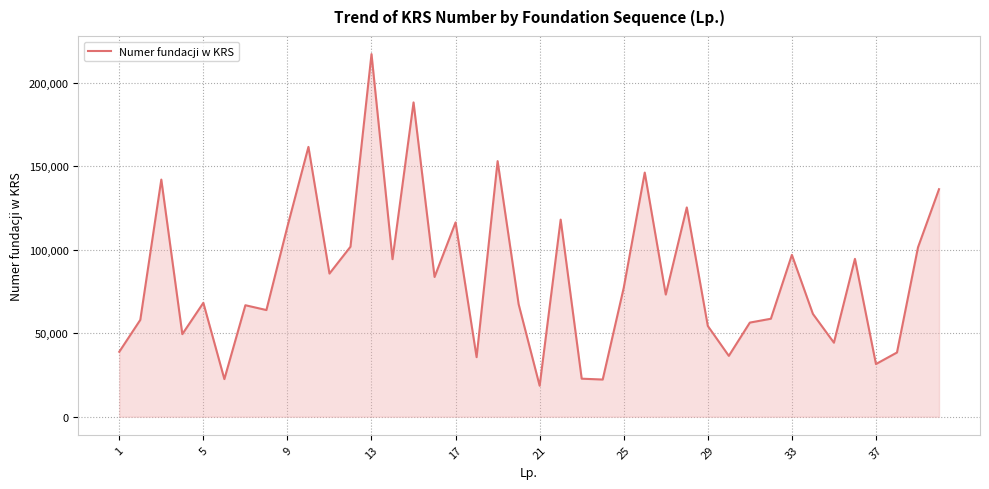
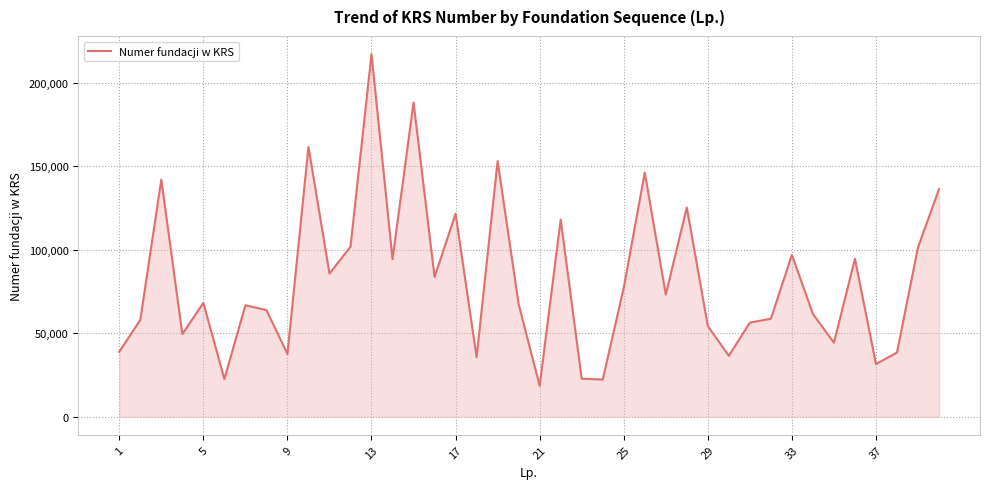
  {
    "1": "39,000",
    "5": "68,000",
-   "9": "114,000",
+   "9": "38,000",
    "13": "217,000",
-   "17": "116,000",
+   "17": "122,000",
    "21": "19,000",
    "25": "77,000",
    "29": "54,000",
    "33": "97,000",
    "37": "32,000"
  }
